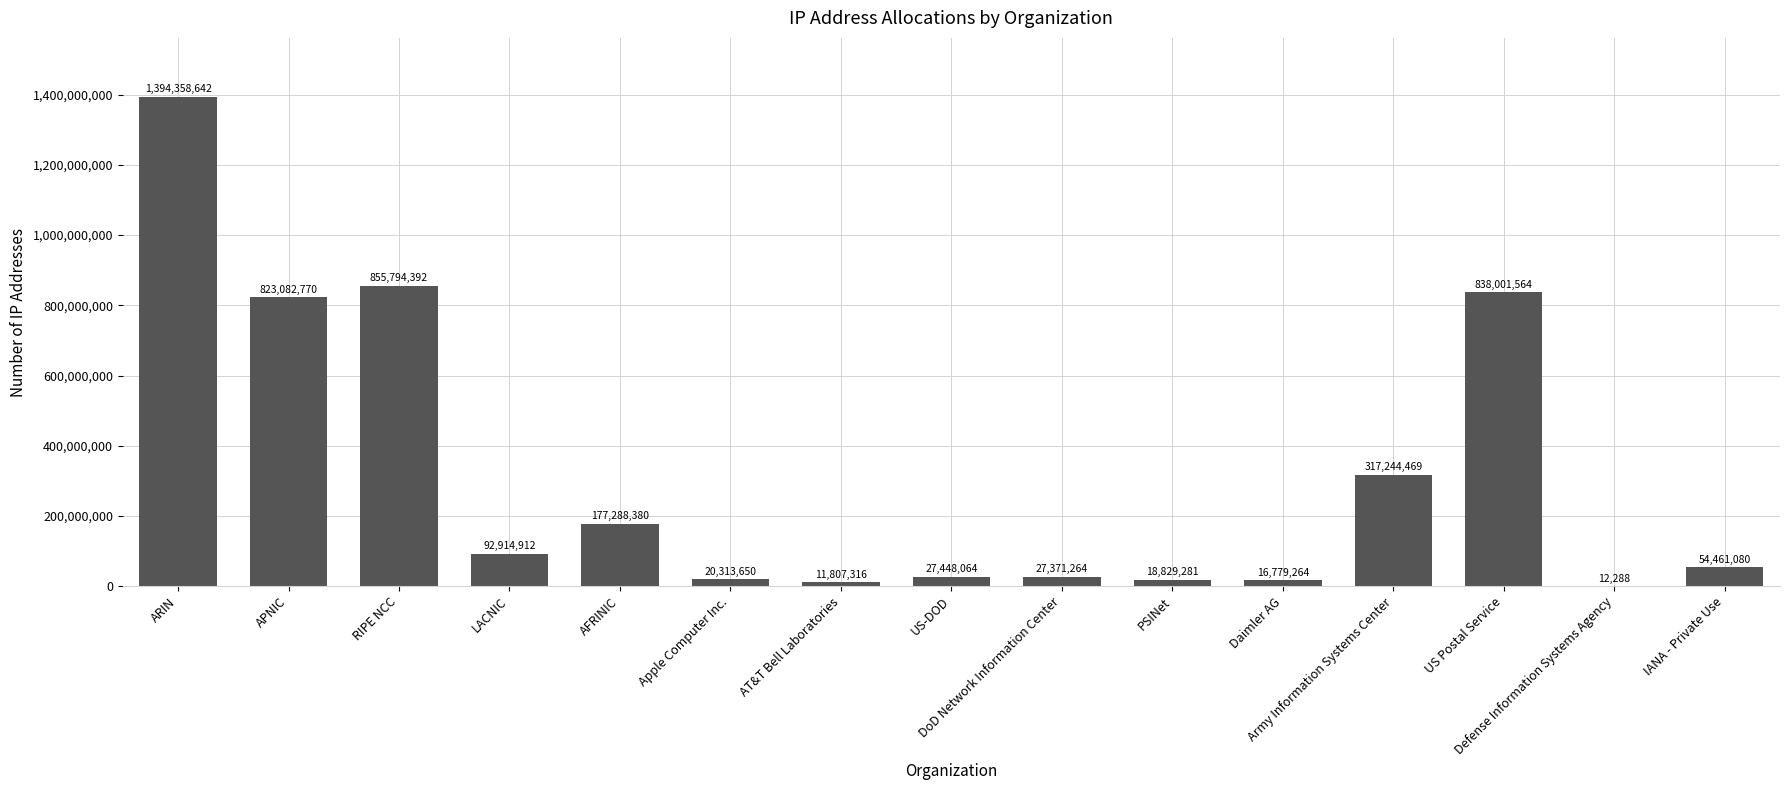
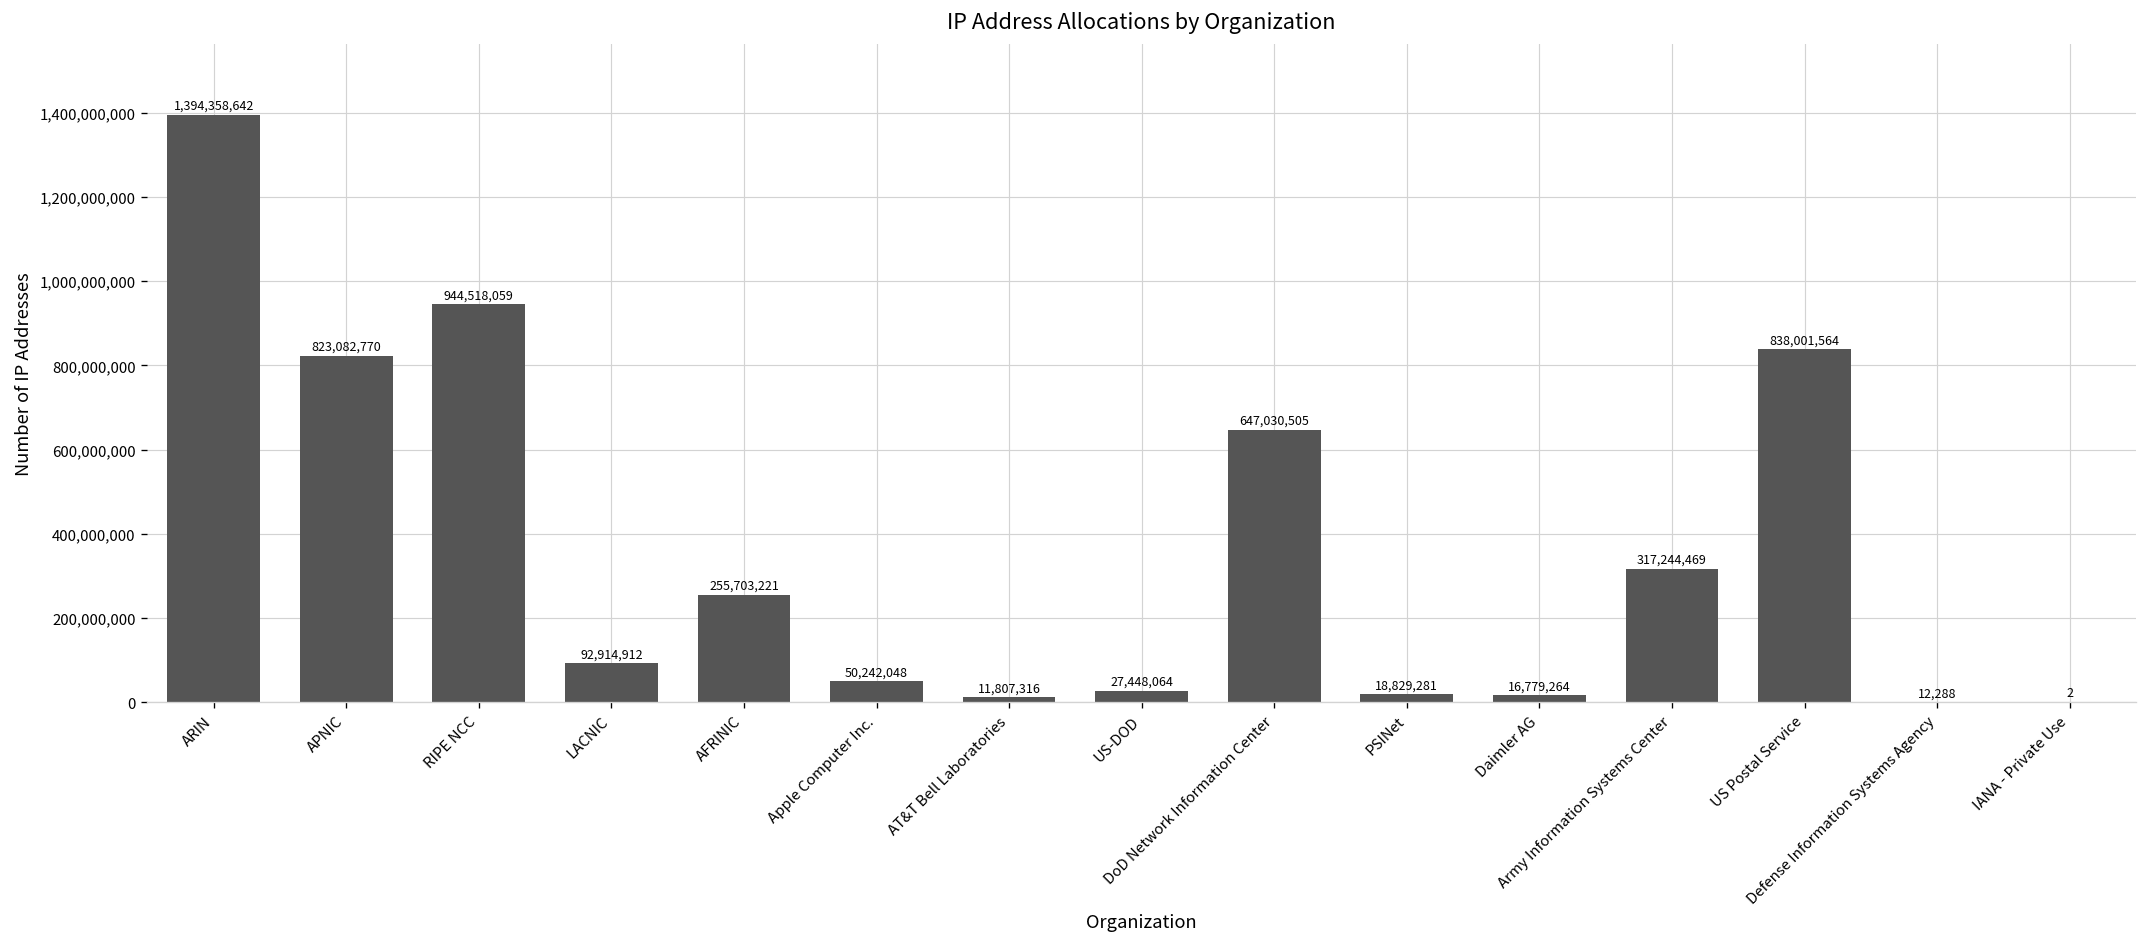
  {
    "ARIN": "1,394,358,642",
    "APNIC": "823,082,770",
-   "RIPE NCC": "855,794,392",
+   "RIPE NCC": "944,518,059",
    "LACNIC": "92,914,912",
-   "AFRINIC": "177,288,380",
-   "Apple Computer Inc.": "20,313,650",
+   "AFRINIC": "255,703,221",
+   "Apple Computer Inc.": "50,242,048",
    "AT&T Bell Laboratories": "11,807,316",
    "US-DOD": "27,448,064",
-   "DoD Network Information Center": "27,371,264",
+   "DoD Network Information Center": "647,030,505",
    "PSINet": "18,829,281",
    "Daimler AG": "16,779,264",
    "Army Information Systems Center": "317,244,469",
    "US Postal Service": "838,001,564",
    "Defense Information Systems Agency": "12,288",
-   "IANA - Private Use": "54,461,080"
+   "IANA - Private Use": "2"
  }
